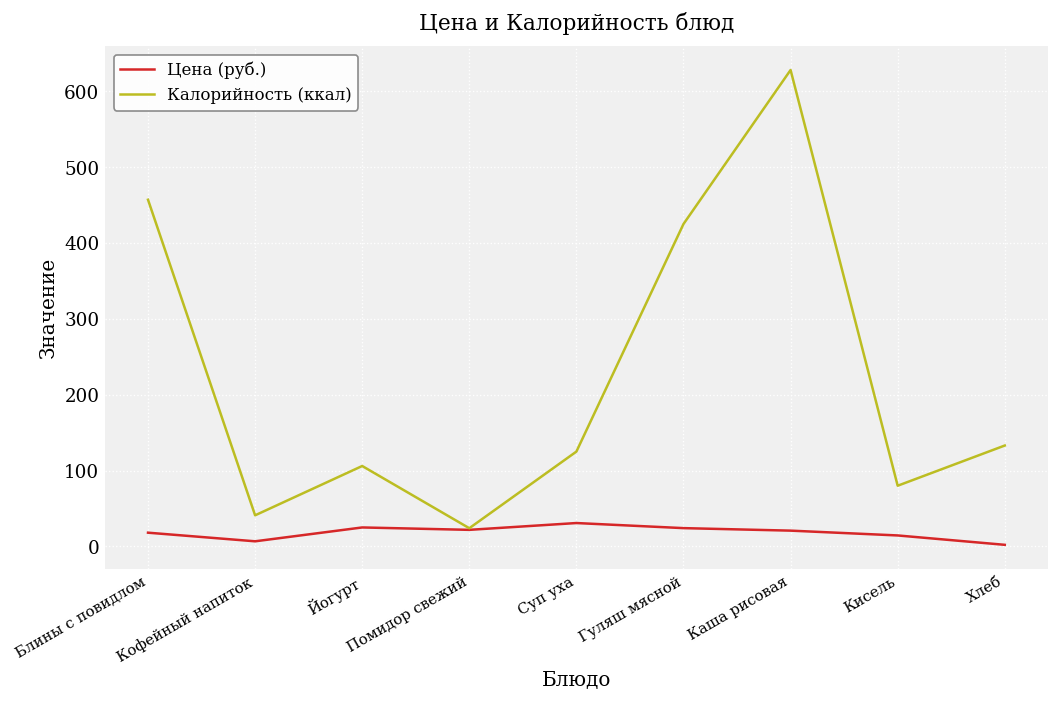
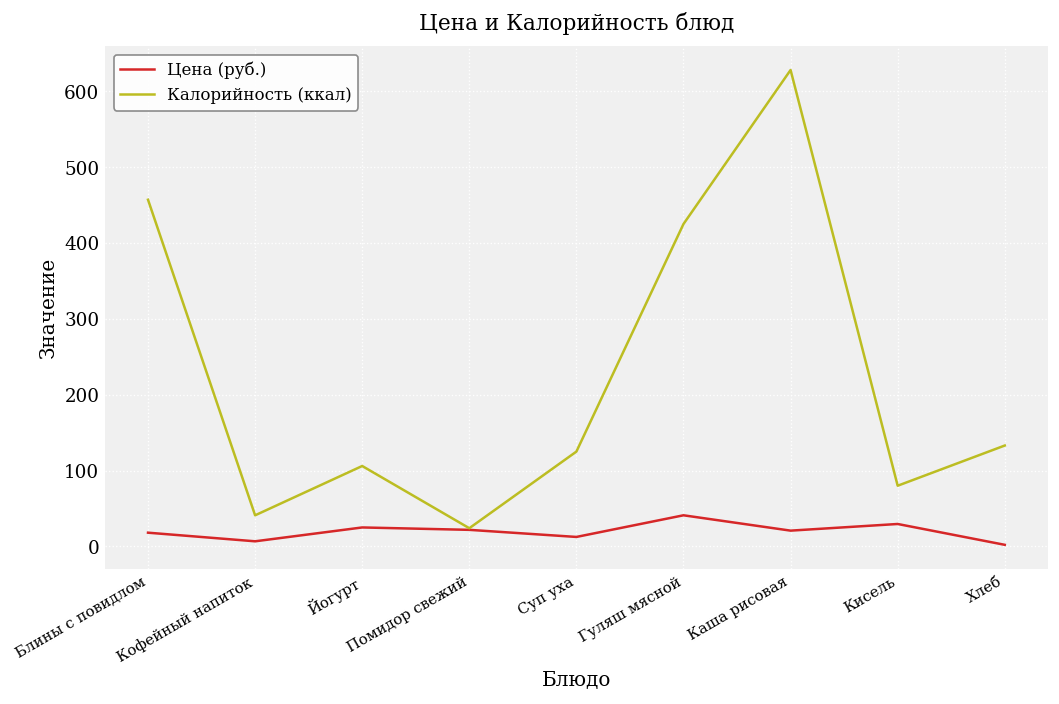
  {
    "Цена (руб.)": {
      "Блины с повидлом": 20,
      "Кофейный напиток": 10,
      "Йогурт": 30,
-     "Суп уха": 30,
-     "Гуляш мясной": 20,
+     "Суп уха": 10,
+     "Гуляш мясной": 40,
      "Каша рисовая": 20,
-     "Кисель": 10,
+     "Кисель": 30,
      "Хлеб": 0
    },
    "Калорийность (ккал)": {
      "Блины с повидлом": 460,
      "Кофейный напиток": 40,
      "Йогурт": 110,
      "Суп уха": 130,
      "Гуляш мясной": 430,
      "Каша рисовая": 630,
      "Кисель": 80,
      "Хлеб": 130
    }
  }
